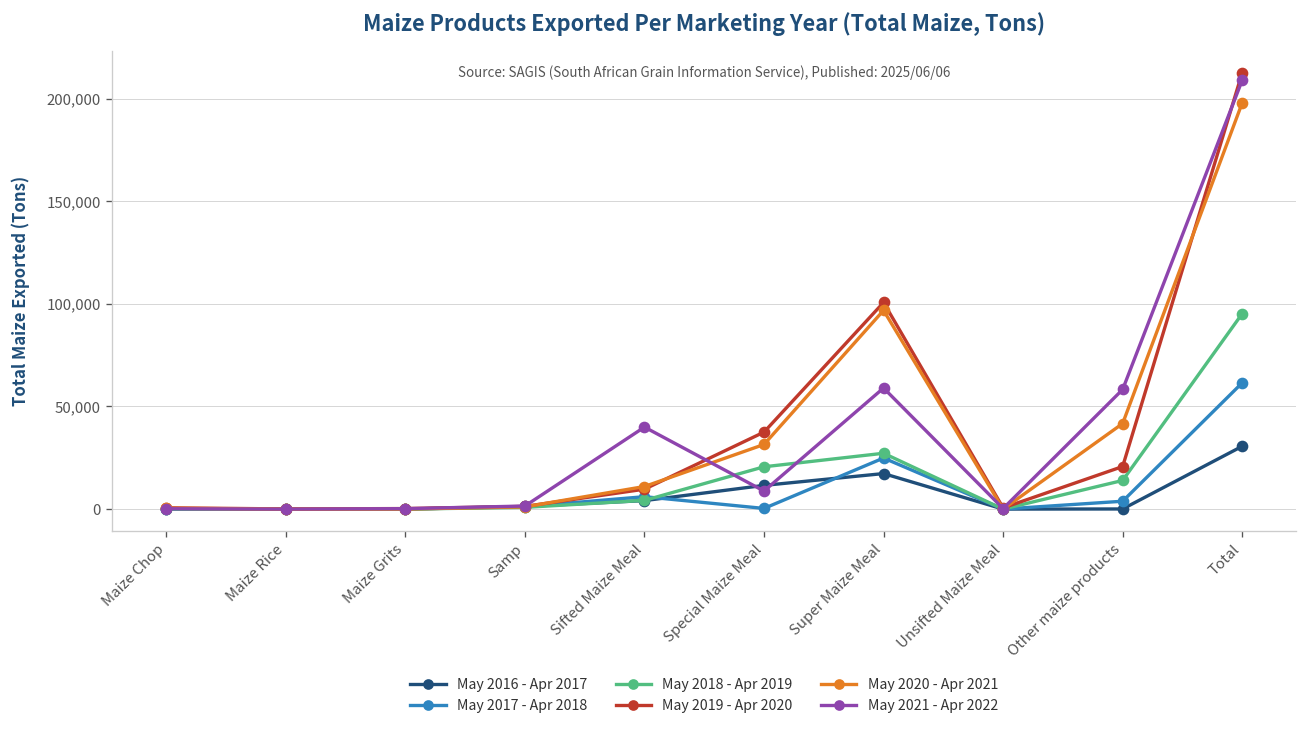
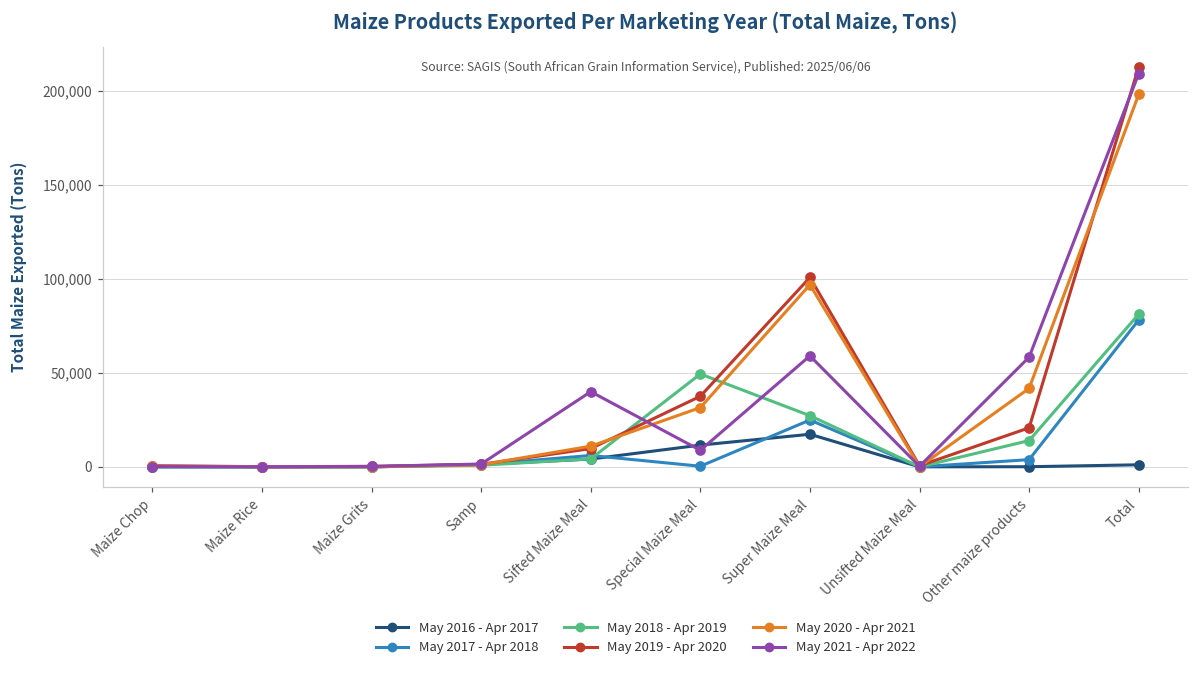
  {
    "May 2016 - Apr 2017": {
      "Special Maize Meal": "12,000",
      "Super Maize Meal": "17,000",
      "Other maize products": "0",
-     "Total": "31,000"
+     "Total": "1,000"
    },
    "May 2017 - Apr 2018": {
      "Sifted Maize Meal": "6,000",
      "Special Maize Meal": "0",
      "Super Maize Meal": "25,000",
      "Other maize products": "4,000",
-     "Total": "62,000"
+     "Total": "78,000"
    },
    "May 2018 - Apr 2019": {
-     "Special Maize Meal": "21,000",
+     "Special Maize Meal": "49,000",
      "Super Maize Meal": "27,000",
      "Other maize products": "14,000",
-     "Total": "95,000"
+     "Total": "81,000"
    },
    "May 2019 - Apr 2020": {
      "Special Maize Meal": "38,000",
      "Super Maize Meal": "101,000",
      "Other maize products": "21,000",
      "Total": "213,000"
    },
    "May 2020 - Apr 2021": {
      "Special Maize Meal": "31,000",
      "Super Maize Meal": "97,000",
      "Other maize products": "42,000",
      "Total": "198,000"
    },
    "May 2021 - Apr 2022": {
      "Sifted Maize Meal": "40,000",
      "Special Maize Meal": "9,000",
      "Super Maize Meal": "59,000",
      "Other maize products": "58,000",
      "Total": "209,000"
    }
  }
